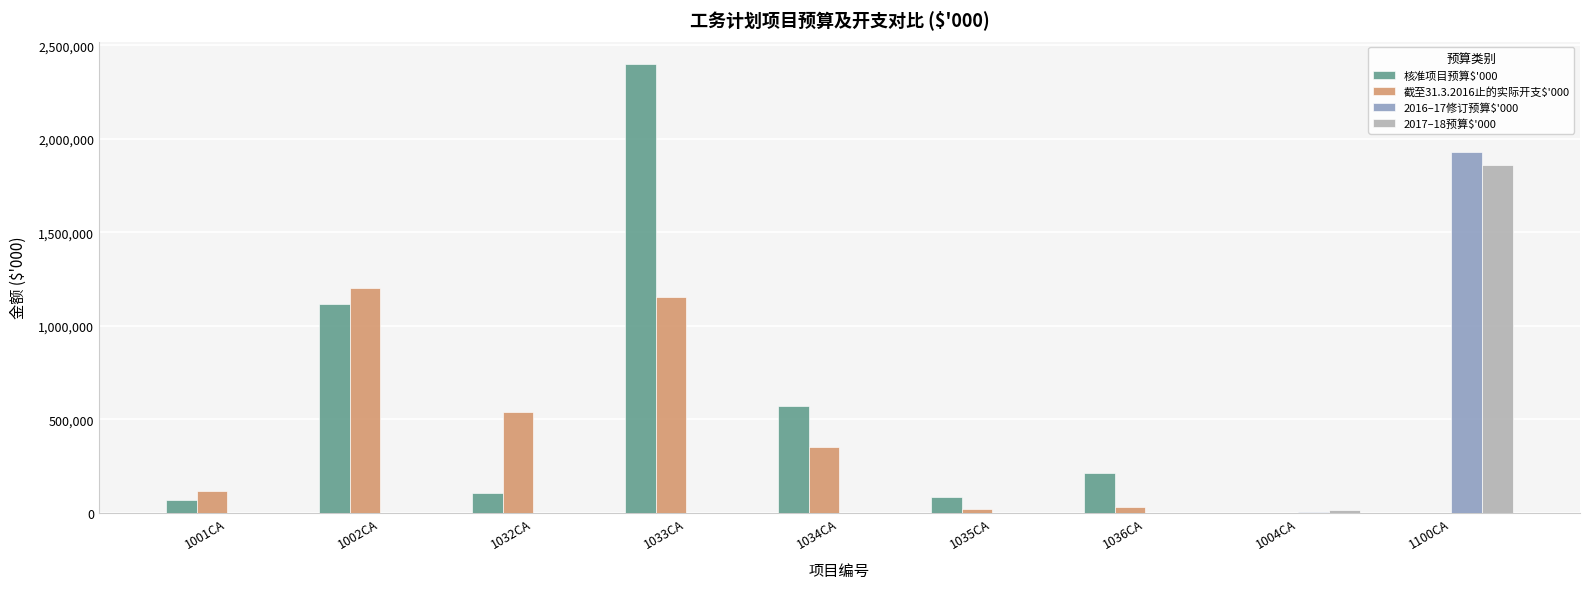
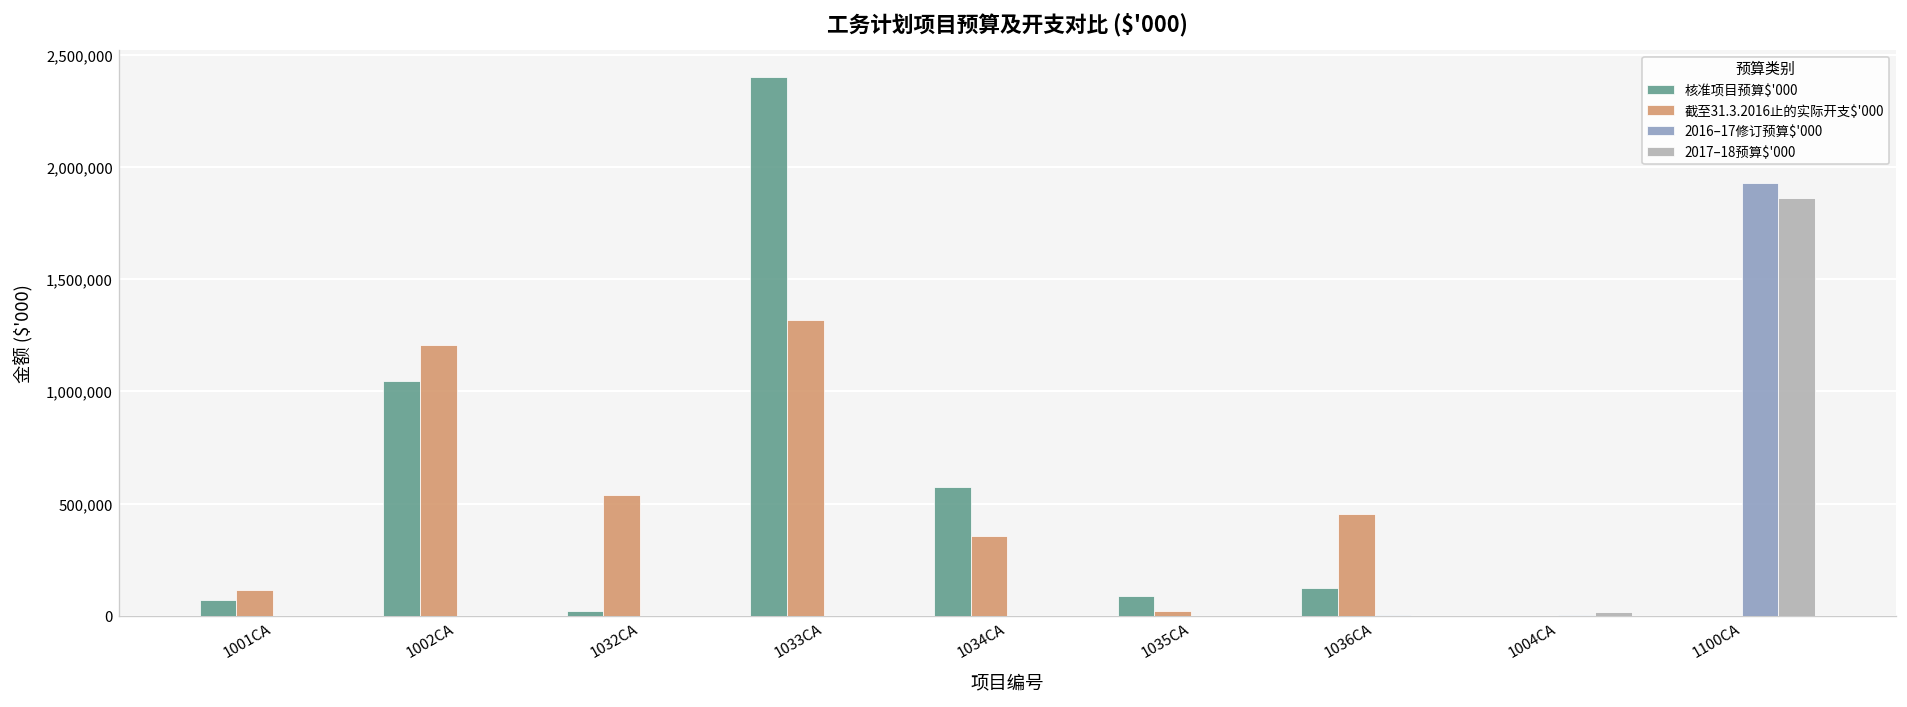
  {
    "核准项目预算$'000": {
      "1001CA": "70,000",
-     "1002CA": "1,120,000",
-     "1032CA": "100,000",
+     "1002CA": "1,050,000",
+     "1032CA": "20,000",
      "1033CA": "2,400,000",
      "1034CA": "570,000",
      "1035CA": "90,000",
-     "1036CA": "210,000",
+     "1036CA": "120,000",
      "1004CA": "0",
      "1100CA": "0"
    },
    "截至31.3.2016止的实际开支$'000": {
      "1001CA": "110,000",
      "1002CA": "1,200,000",
      "1032CA": "540,000",
-     "1033CA": "1,160,000",
+     "1033CA": "1,320,000",
      "1034CA": "350,000",
      "1035CA": "20,000",
-     "1036CA": "30,000",
+     "1036CA": "450,000",
      "1004CA": "0",
      "1100CA": "0"
    }
  }
